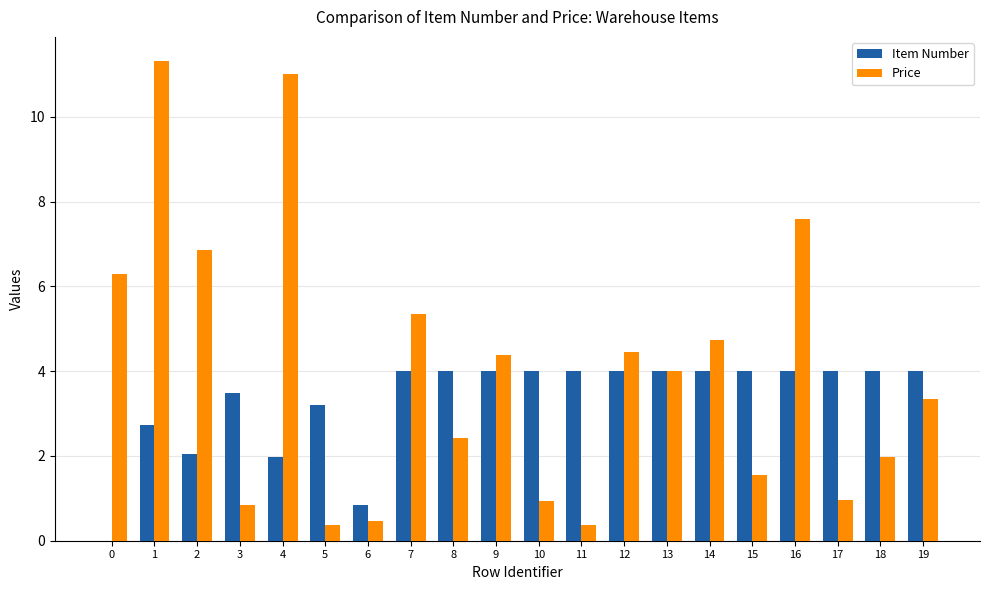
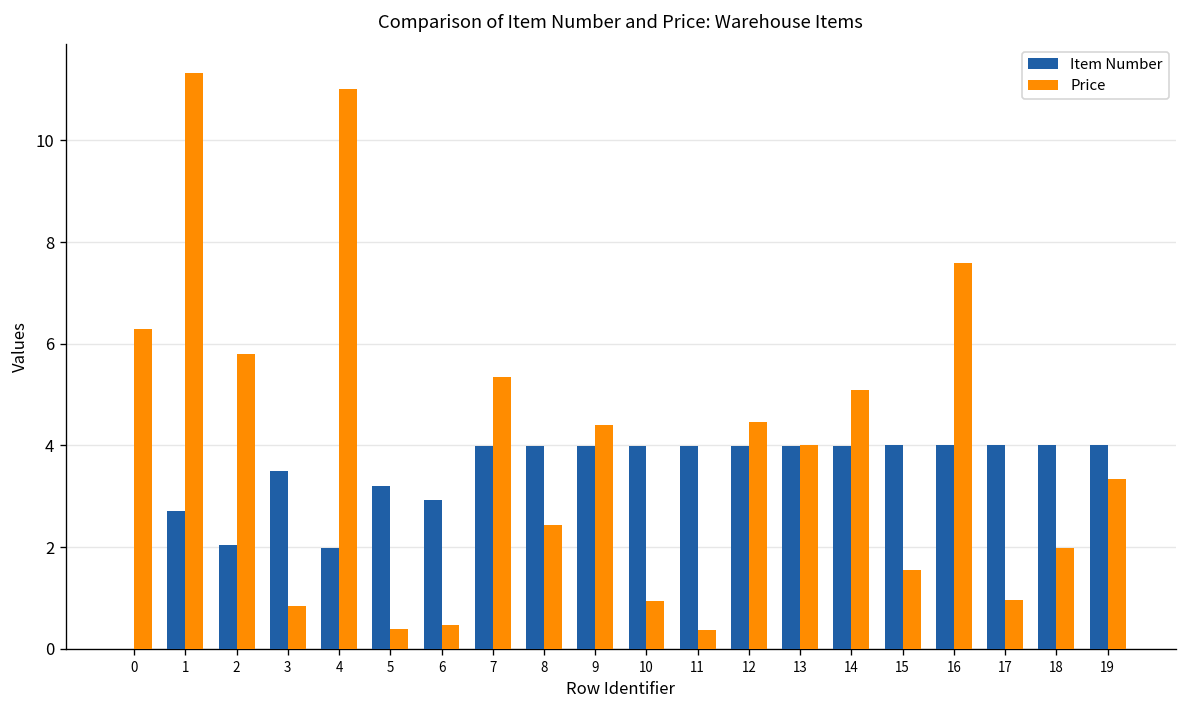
  {
    "Item Number": {
      "0": 0.0,
      "1": 2.7,
      "2": 2.0,
      "3": 3.5,
      "4": 2.0,
      "5": 3.2,
-     "6": 0.9,
+     "6": 2.9,
      "7": 4.0,
      "8": 4.0,
      "9": 4.0,
      "10": 4.0,
      "11": 4.0,
      "12": 4.0,
      "13": 4.0,
      "14": 4.0,
      "15": 4.0,
      "16": 4.0,
      "17": 4.0,
      "18": 4.0,
      "19": 4.0
    },
    "Price": {
      "0": 6.3,
      "1": 11.3,
-     "2": 6.9,
+     "2": 5.8,
      "3": 0.8,
      "4": 11.0,
      "5": 0.4,
      "6": 0.5,
      "7": 5.3,
      "8": 2.4,
      "9": 4.4,
      "10": 0.9,
      "11": 0.4,
      "12": 4.5,
      "13": 4.0,
-     "14": 4.7,
+     "14": 5.1,
      "15": 1.6,
      "16": 7.6,
      "17": 1.0,
      "18": 2.0,
      "19": 3.3
    }
  }
